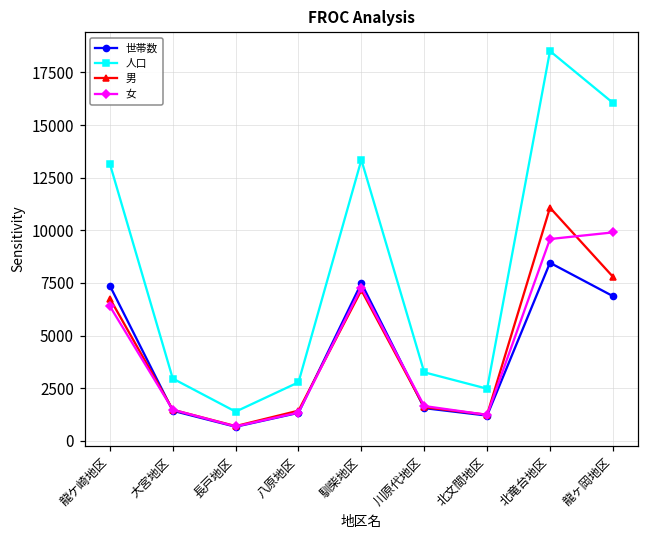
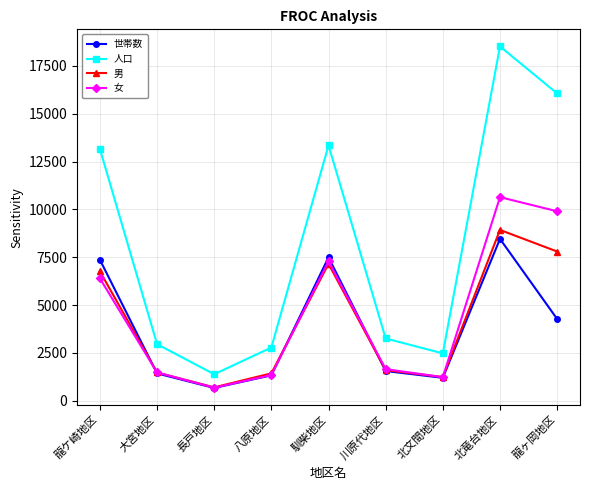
  {
    "世帯数": {
      "龍ケ崎地区": 7400,
      "馴柴地区": 7500,
      "北竜台地区": 8500,
-     "龍ヶ岡地区": 6900
+     "龍ヶ岡地区": 4300
    },
    "人口": {
      "龍ケ崎地区": 13200,
      "大宮地区": 3000,
      "長戸地区": 1400,
      "八原地区": 2800,
      "馴柴地区": 13300,
      "川原代地区": 3300,
      "北文間地区": 2500,
      "北竜台地区": 18500,
      "龍ヶ岡地区": 16100
    },
    "男": {
      "龍ケ崎地区": 6800,
-     "北竜台地区": 11100,
+     "北竜台地区": 8900,
      "龍ヶ岡地区": 7800
    },
    "女": {
      "龍ケ崎地区": 6400,
-     "北竜台地区": 9600,
+     "北竜台地区": 10600,
      "龍ヶ岡地区": 9900
    }
  }
